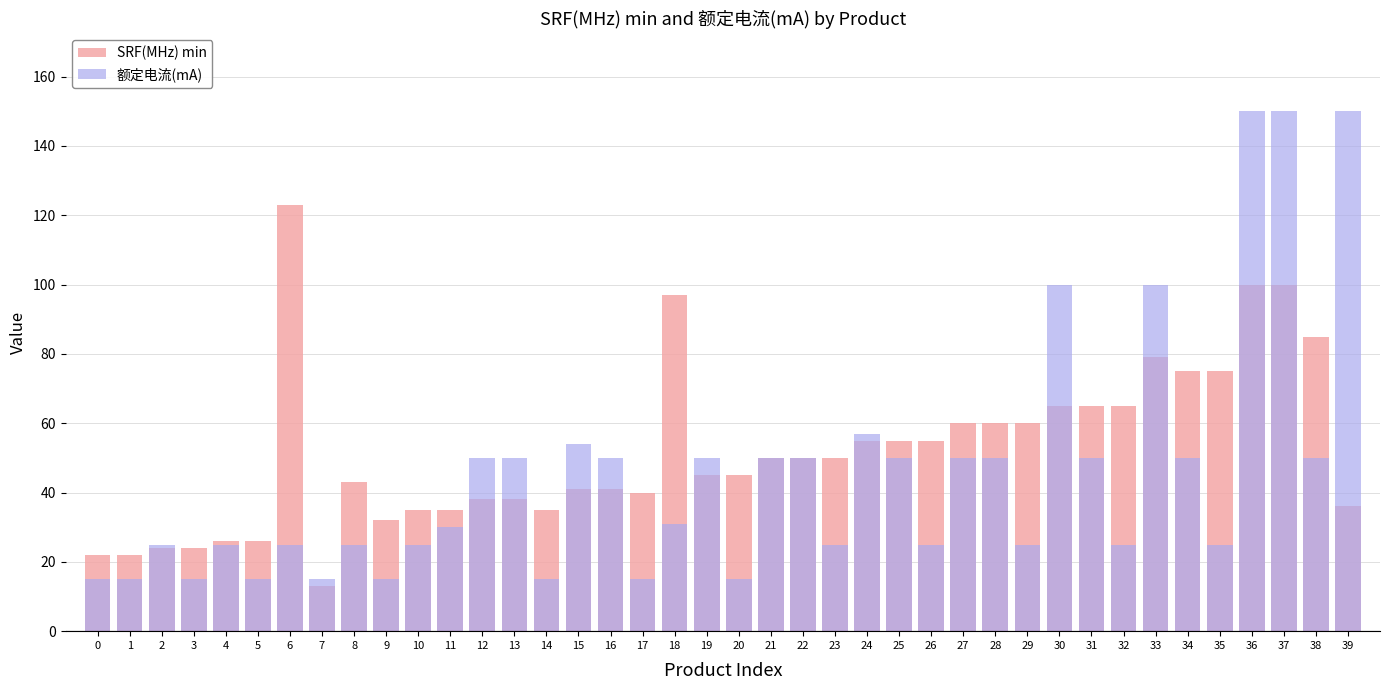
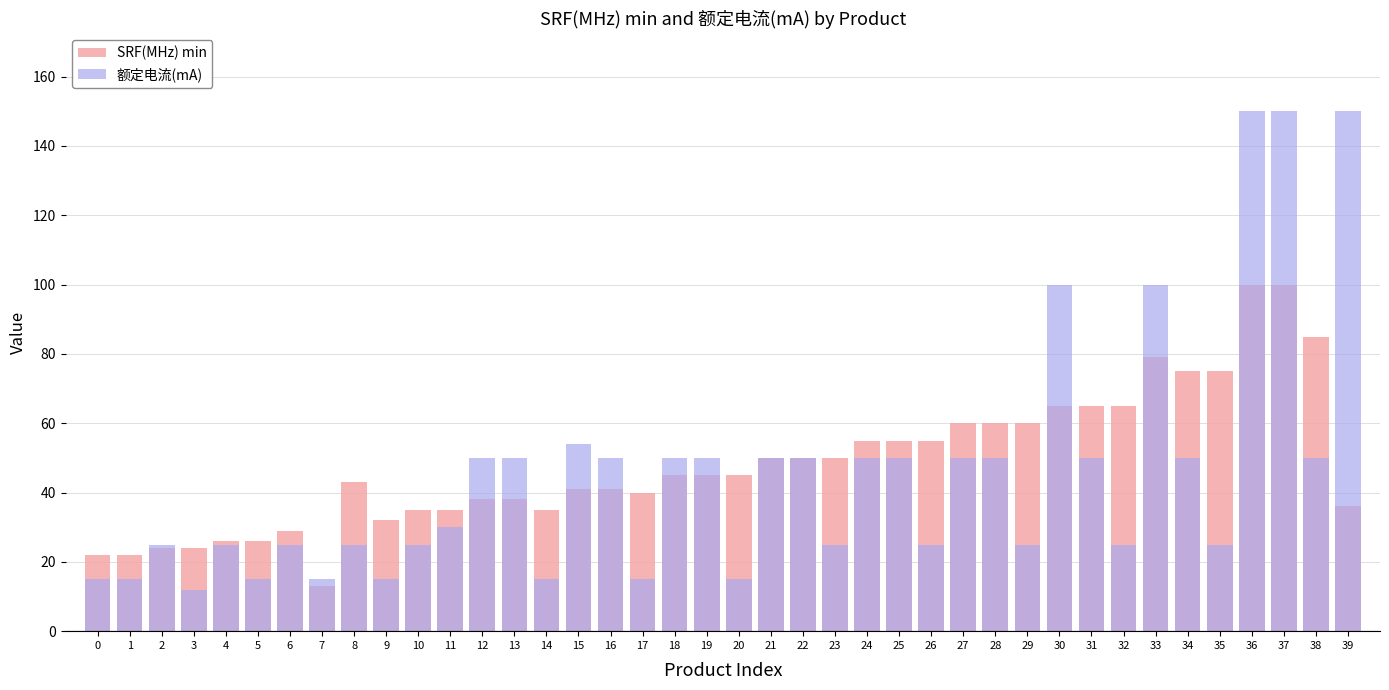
  {
    "SRF(MHz) min": {
      "0": 22,
      "1": 22,
      "3": 24,
      "4": 26,
      "5": 26,
-     "6": 123,
+     "6": 29,
      "8": 43,
      "9": 32,
      "10": 35,
      "11": 35,
      "14": 35,
      "17": 40,
-     "18": 97,
+     "18": 45,
      "20": 45,
      "21": 50,
      "22": 50,
      "23": 50,
      "25": 55,
      "26": 55,
      "27": 60,
      "28": 60,
      "29": 60,
      "31": 65,
      "32": 65,
      "34": 75,
      "35": 75,
      "38": 85
    },
    "额定电流(mA)": {
      "2": 25,
-     "3": 15,
+     "3": 12,
      "7": 15,
      "12": 50,
      "13": 50,
      "15": 54,
      "16": 50,
-     "18": 31,
+     "18": 50,
      "19": 50,
      "21": 50,
      "22": 50,
-     "24": 57,
+     "24": 50,
      "30": 100,
      "33": 100,
      "36": 150,
      "37": 150,
      "39": 150
    }
  }
